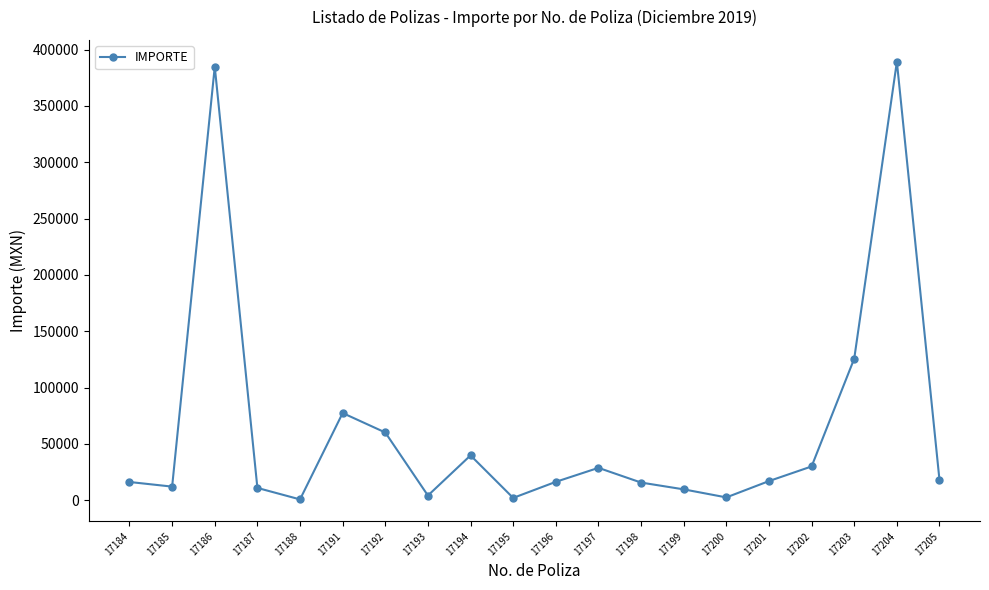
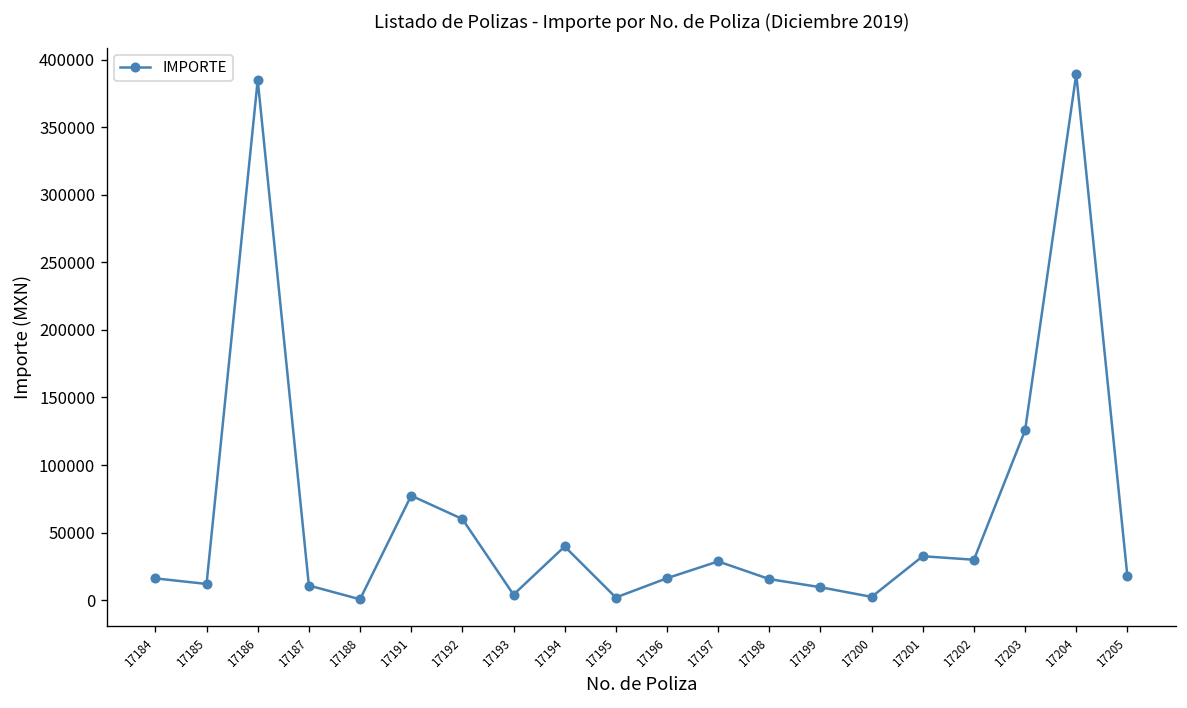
  {
    "17184": 16000,
    "17185": 12000,
    "17186": 385000,
    "17187": 11000,
    "17188": 1000,
    "17191": 77000,
    "17192": 60000,
    "17193": 4000,
    "17194": 40000,
    "17195": 2000,
    "17196": 16000,
    "17197": 29000,
    "17198": 16000,
    "17199": 10000,
    "17200": 2000,
-   "17201": 17000,
+   "17201": 33000,
    "17202": 30000,
    "17203": 126000,
    "17204": 389000,
    "17205": 18000
  }
